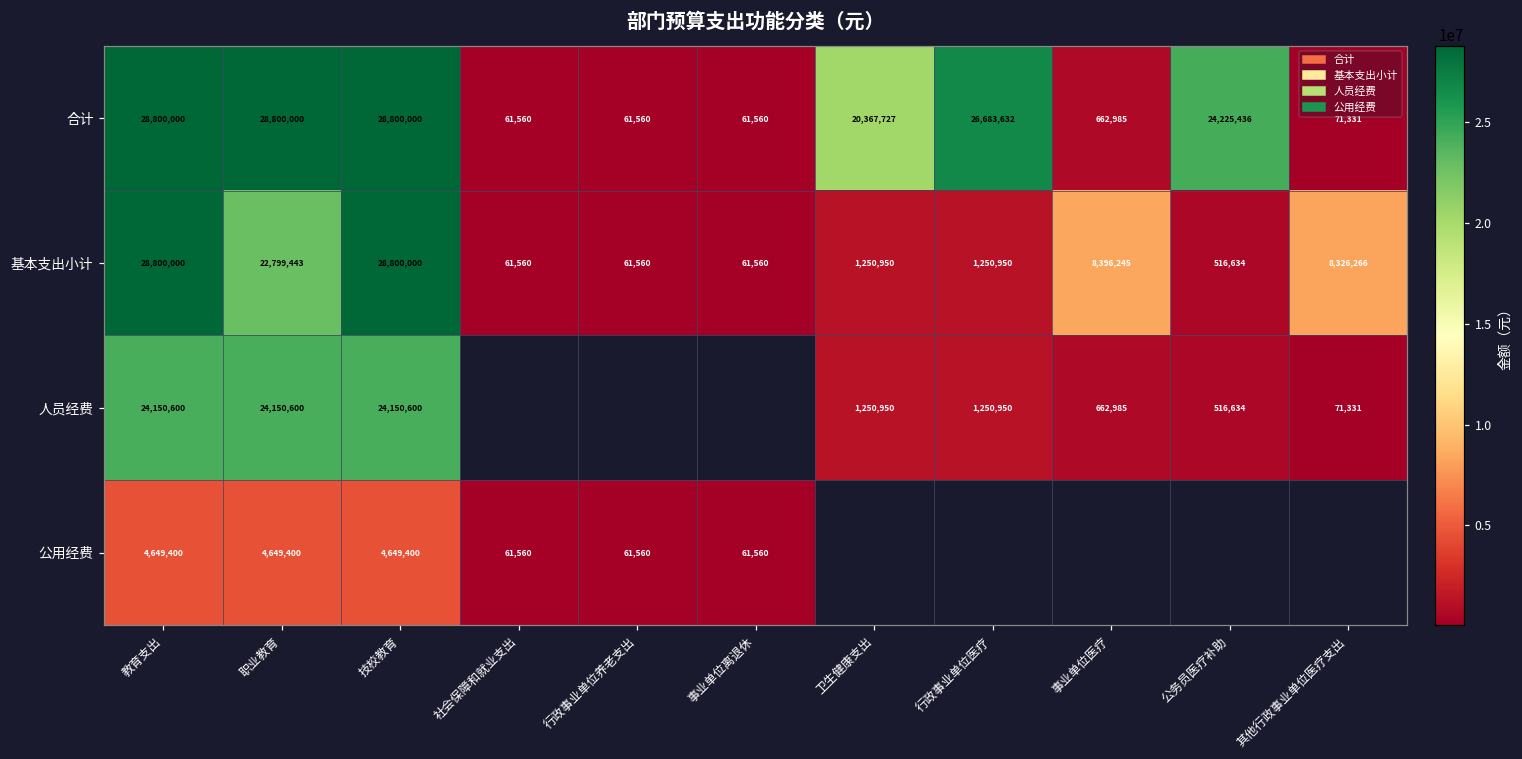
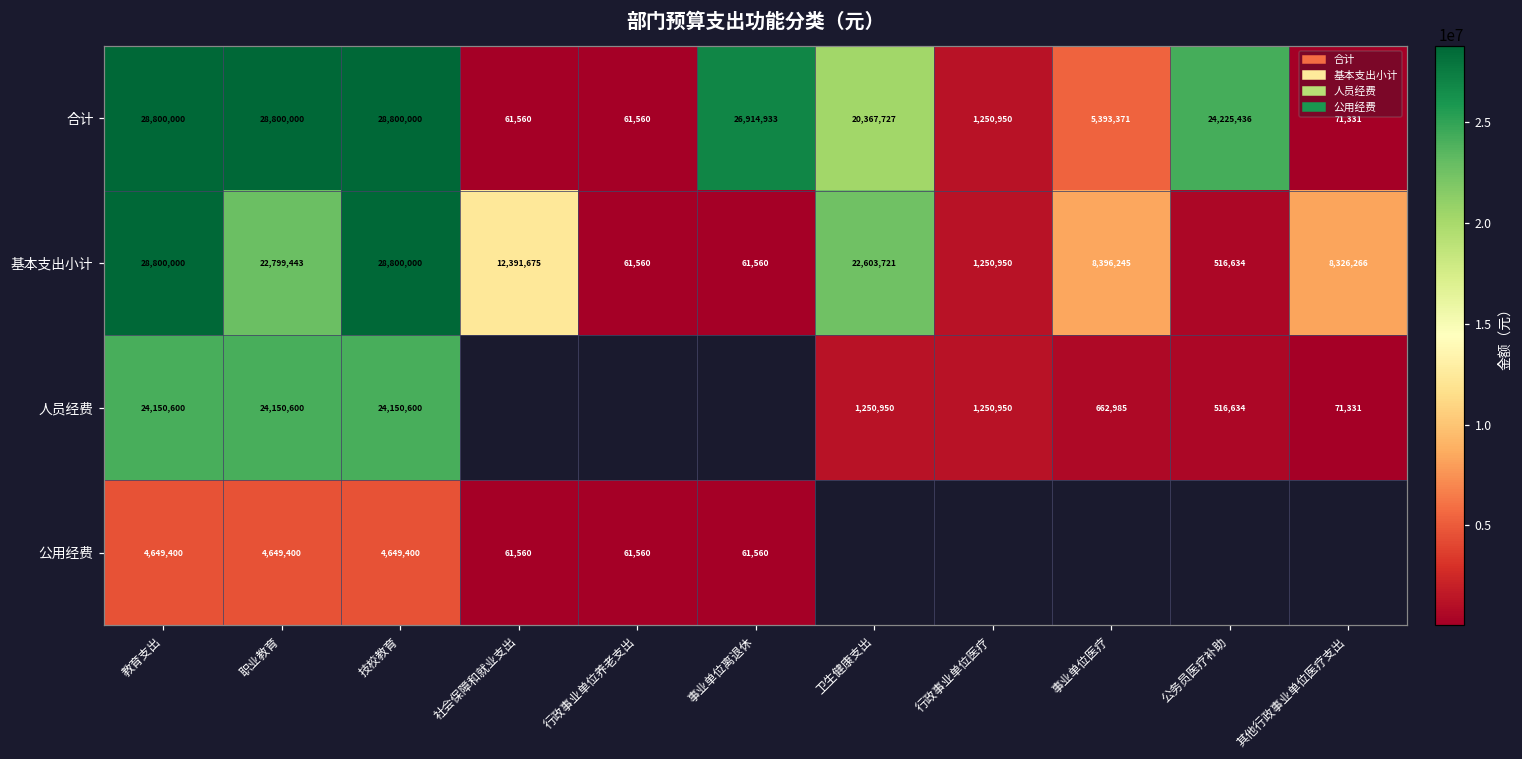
  {
    "合计": {
      "教育支出": "28,800,000",
      "职业教育": "28,800,000",
      "技校教育": "28,800,000",
      "社会保障和就业支出": "61,560",
      "行政事业单位养老支出": "61,560",
-     "事业单位离退休": "61,560",
+     "事业单位离退休": "26,914,933",
      "卫生健康支出": "20,367,727",
-     "行政事业单位医疗": "26,683,632",
-     "事业单位医疗": "662,985",
+     "行政事业单位医疗": "1,250,950",
+     "事业单位医疗": "5,393,371",
      "公务员医疗补助": "24,225,436"
    },
    "基本支出小计": {
      "教育支出": "28,800,000",
      "职业教育": "22,799,443",
      "技校教育": "28,800,000",
-     "社会保障和就业支出": "61,560",
+     "社会保障和就业支出": "12,391,675",
      "行政事业单位养老支出": "61,560",
      "事业单位离退休": "61,560",
-     "卫生健康支出": "1,250,950",
+     "卫生健康支出": "22,603,721",
      "行政事业单位医疗": "1,250,950",
      "事业单位医疗": "8,396,245",
      "公务员医疗补助": "516,634",
      "其他行政事业单位医疗支出": "8,326,266"
    },
    "人员经费": {
      "教育支出": "24,150,600",
      "职业教育": "24,150,600",
      "技校教育": "24,150,600",
      "卫生健康支出": "1,250,950",
      "行政事业单位医疗": "1,250,950",
      "事业单位医疗": "662,985",
      "公务员医疗补助": "516,634",
      "其他行政事业单位医疗支出": "71,331"
    },
    "公用经费": {
      "教育支出": "4,649,400",
      "职业教育": "4,649,400",
      "技校教育": "4,649,400",
      "社会保障和就业支出": "61,560",
      "行政事业单位养老支出": "61,560",
      "事业单位离退休": "61,560"
    }
  }
